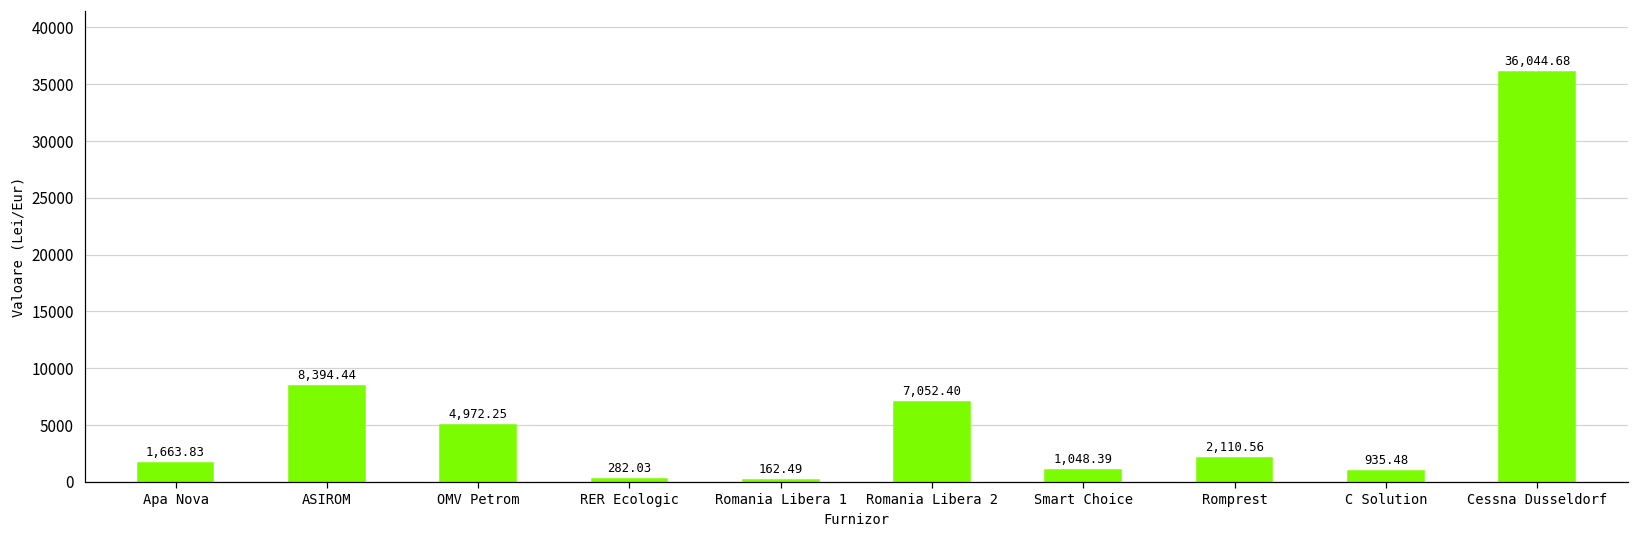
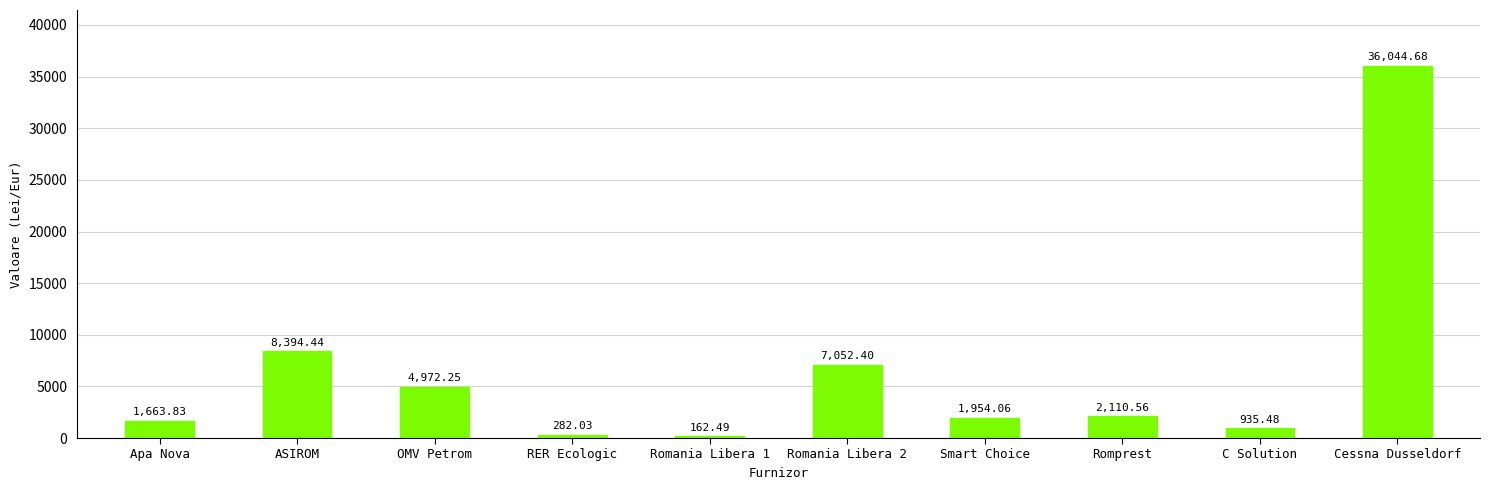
  {
    "Apa Nova": "1,663.83",
    "ASIROM": "8,394.44",
    "OMV Petrom": "4,972.25",
    "RER Ecologic": "282.03",
    "Romania Libera 1": "162.49",
    "Romania Libera 2": "7,052.40",
-   "Smart Choice": "1,048.39",
+   "Smart Choice": "1,954.06",
    "Romprest": "2,110.56",
    "C Solution": "935.48",
    "Cessna Dusseldorf": "36,044.68"
  }
